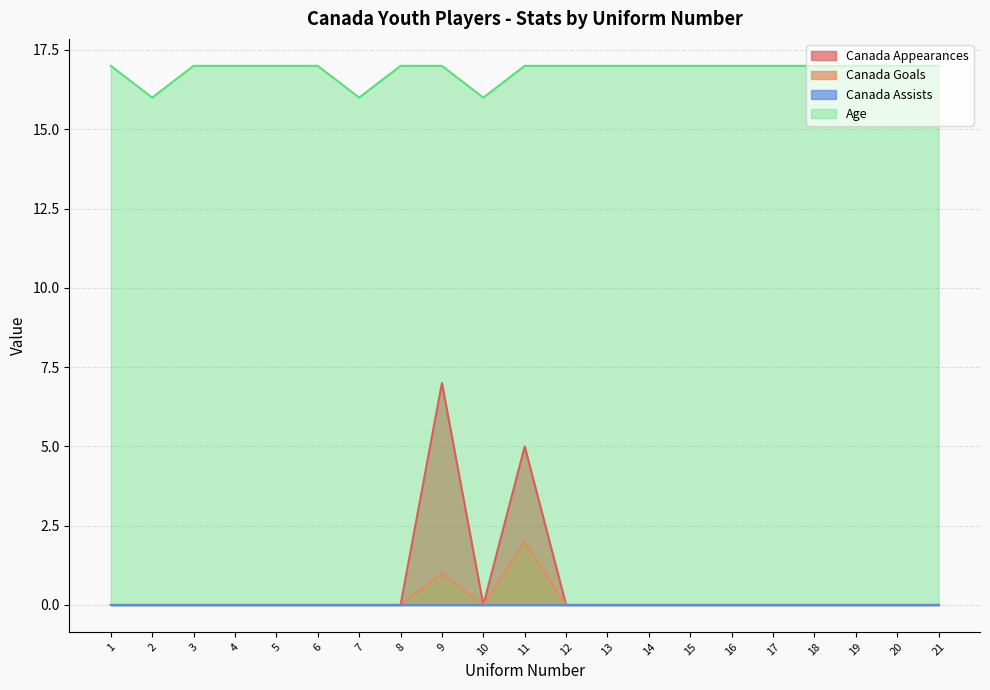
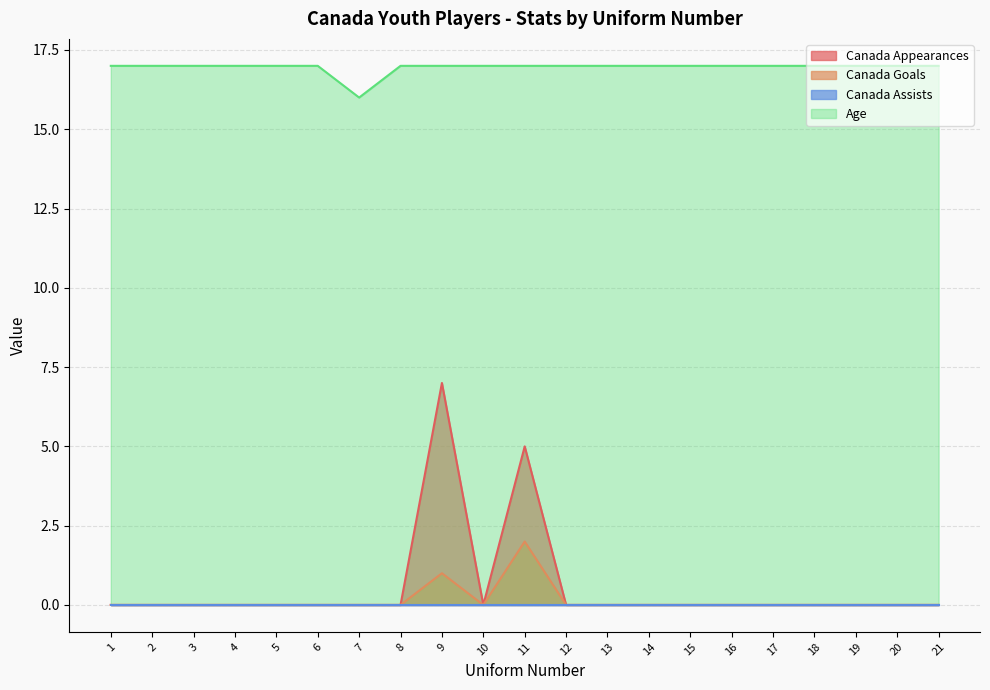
  {
    "Canada Assists": {
      "9": 0,
      "11": 0
    },
    "Age": {
      "1": 17,
-     "2": 16,
+     "2": 17,
      "3": 17,
      "4": 17,
      "5": 17,
      "6": 17,
      "7": 16,
      "8": 17,
      "9": 17,
-     "10": 16,
+     "10": 17,
      "11": 17,
      "12": 17,
      "13": 17,
      "14": 17,
      "15": 17,
      "16": 17,
      "17": 17
    }
  }
